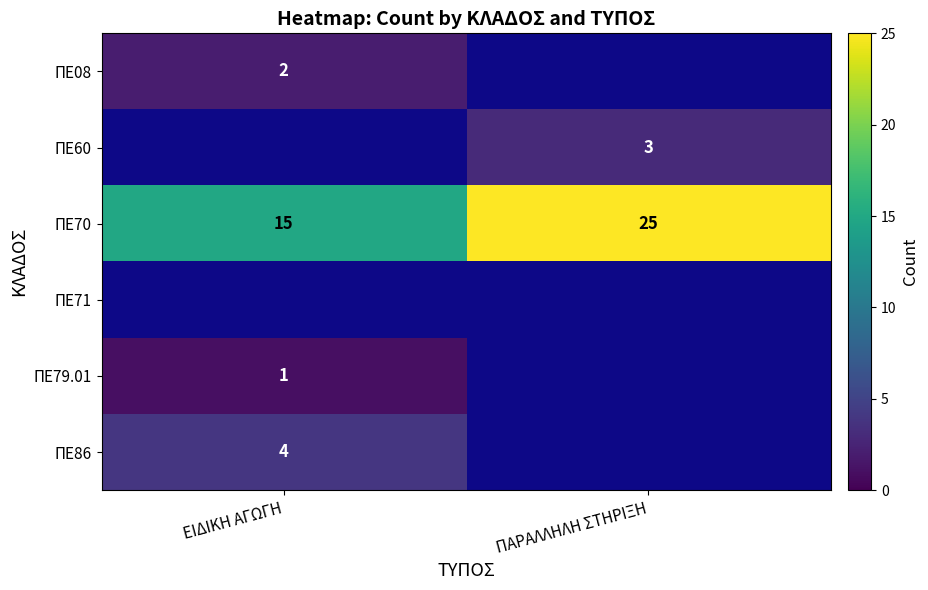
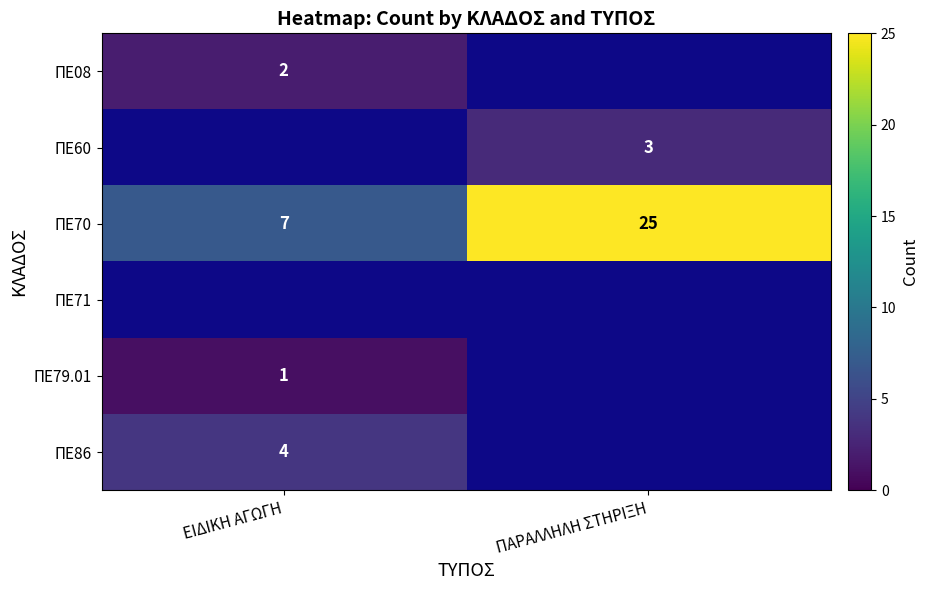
  {
    "ΠΕ08": {
      "ΕΙΔΙΚΗ ΑΓΩΓΗ": 2
    },
    "ΠΕ60": {
      "ΠΑΡΑΛΛΗΛΗ ΣΤΗΡΙΞΗ": 3
    },
    "ΠΕ70": {
-     "ΕΙΔΙΚΗ ΑΓΩΓΗ": 15,
+     "ΕΙΔΙΚΗ ΑΓΩΓΗ": 7,
      "ΠΑΡΑΛΛΗΛΗ ΣΤΗΡΙΞΗ": 25
    },
    "ΠΕ79.01": {
      "ΕΙΔΙΚΗ ΑΓΩΓΗ": 1
    },
    "ΠΕ86": {
      "ΕΙΔΙΚΗ ΑΓΩΓΗ": 4
    }
  }
